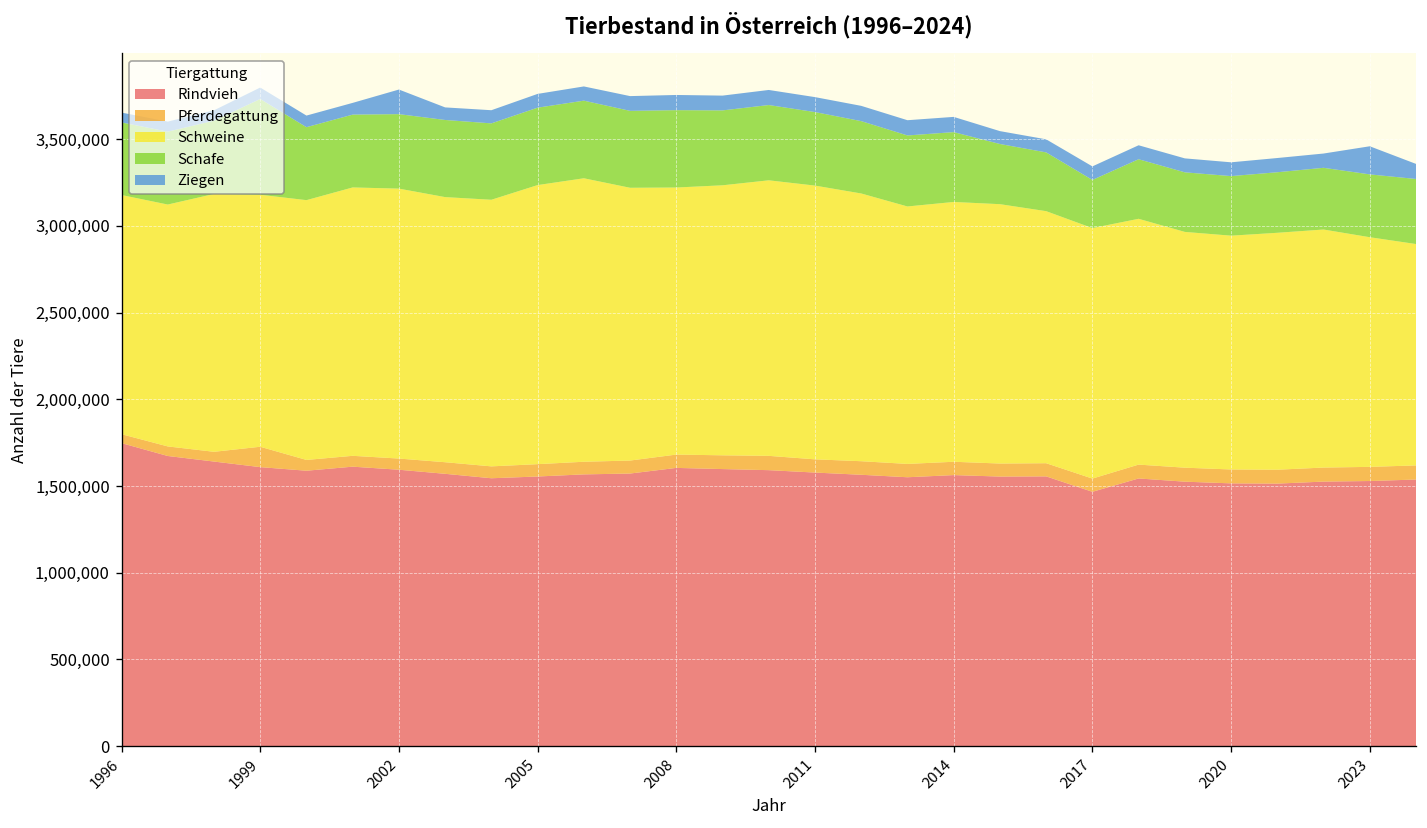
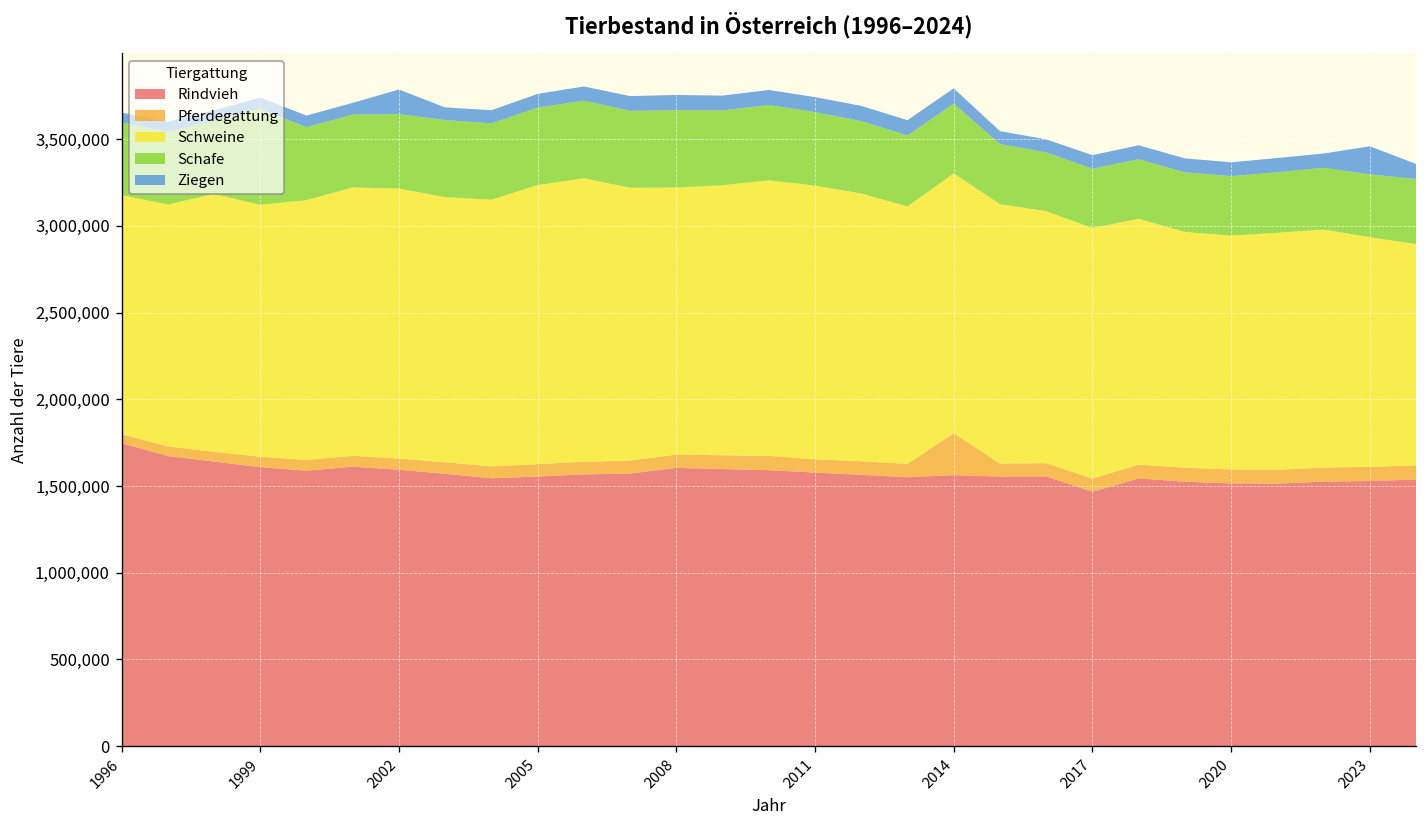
  {
    "Rindvieh": {
      "1996": "1,750,000",
      "1999": "1,610,000",
      "2002": "1,590,000",
      "2005": "1,550,000",
      "2008": "1,600,000",
      "2011": "1,580,000",
      "2014": "1,560,000",
      "2017": "1,470,000",
      "2020": "1,520,000",
      "2023": "1,530,000"
    },
    "Pferdegattung": {
      "1996": "50,000",
-     "1999": "120,000",
+     "1999": "60,000",
      "2002": "60,000",
      "2005": "70,000",
      "2008": "80,000",
      "2011": "80,000",
-     "2014": "80,000",
+     "2014": "240,000",
      "2017": "80,000",
      "2020": "80,000",
      "2023": "80,000"
    },
    "Schweine": {
      "1996": "1,380,000",
      "2002": "1,560,000",
      "2005": "1,610,000",
      "2008": "1,540,000",
      "2011": "1,580,000",
      "2014": "1,500,000",
      "2017": "1,440,000",
      "2020": "1,350,000",
      "2023": "1,320,000"
    },
    "Schafe": {
      "1996": "420,000",
      "2002": "430,000",
      "2005": "450,000",
      "2008": "450,000",
      "2011": "420,000",
      "2014": "400,000",
-     "2017": "280,000",
+     "2017": "340,000",
      "2020": "340,000",
      "2023": "360,000"
    },
    "Ziegen": {
      "1996": "60,000",
      "2002": "140,000",
      "2005": "80,000",
      "2008": "90,000",
      "2011": "90,000",
      "2014": "90,000",
      "2017": "80,000",
      "2020": "80,000",
      "2023": "160,000"
    }
  }
